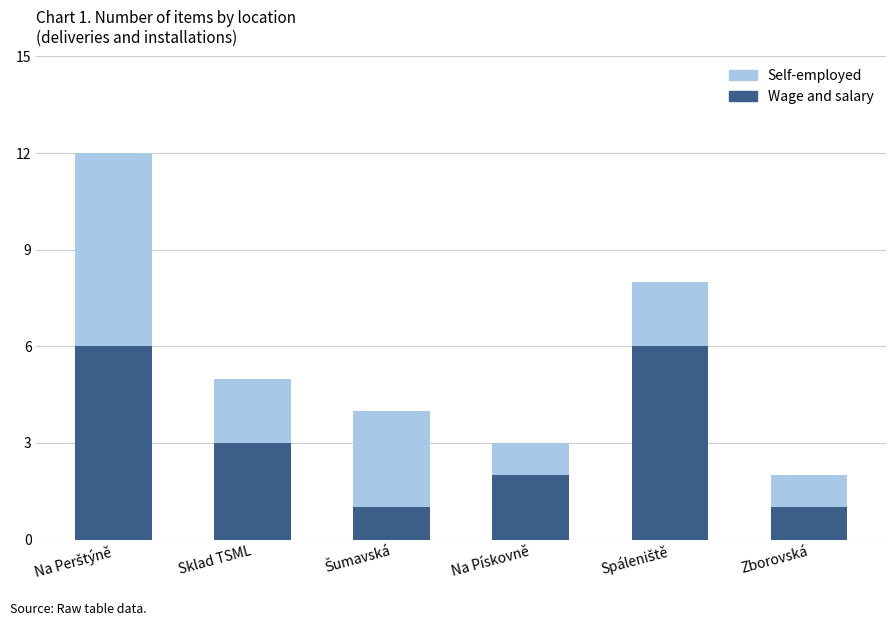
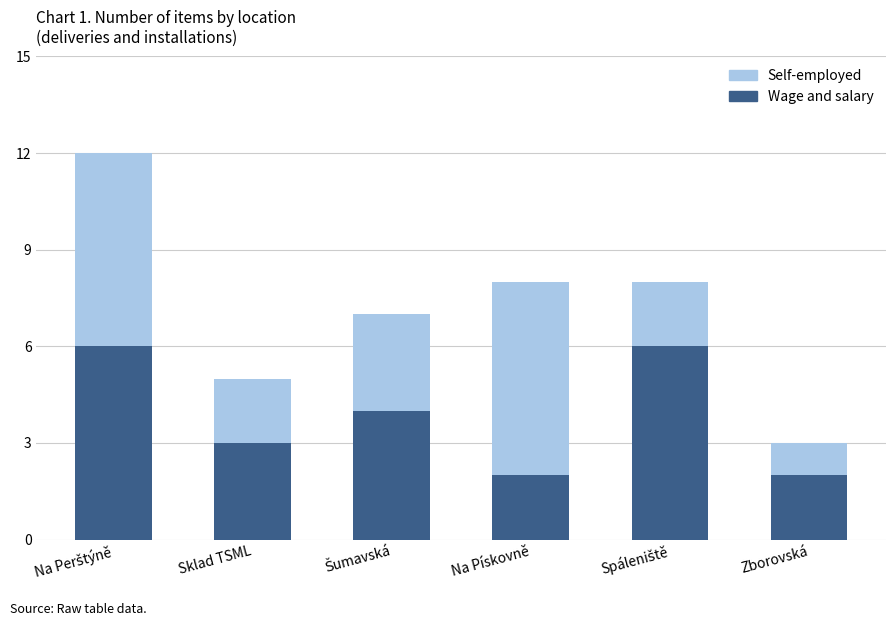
  {
    "Wage and salary": {
      "Na Perštýně": 6,
      "Sklad TSML": 3,
-     "Šumavská": 1,
+     "Šumavská": 4,
      "Na Pískovně": 2,
      "Spáleniště": 6,
-     "Zborovská": 1
+     "Zborovská": 2
    },
    "Self-employed": {
      "Na Perštýně": 6,
      "Sklad TSML": 2,
      "Šumavská": 3,
-     "Na Pískovně": 1,
+     "Na Pískovně": 6,
      "Spáleniště": 2,
      "Zborovská": 1
    }
  }
